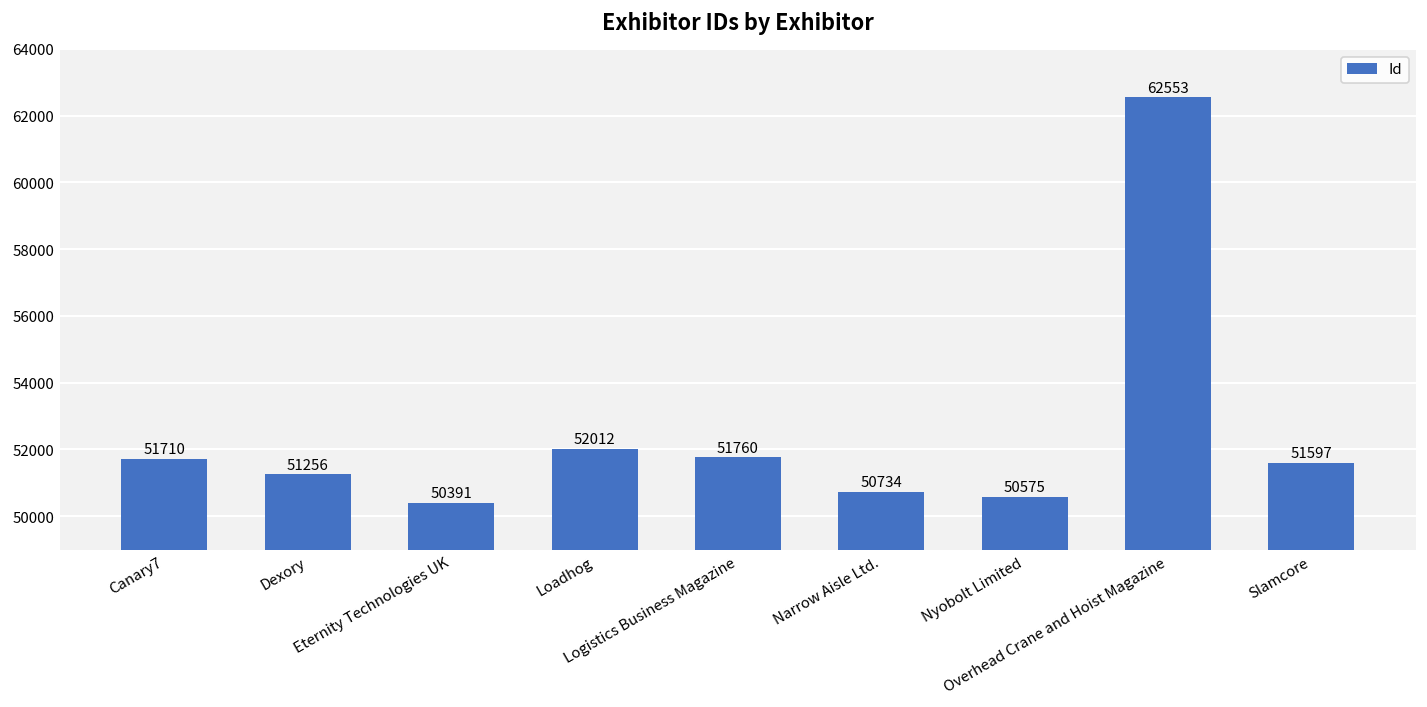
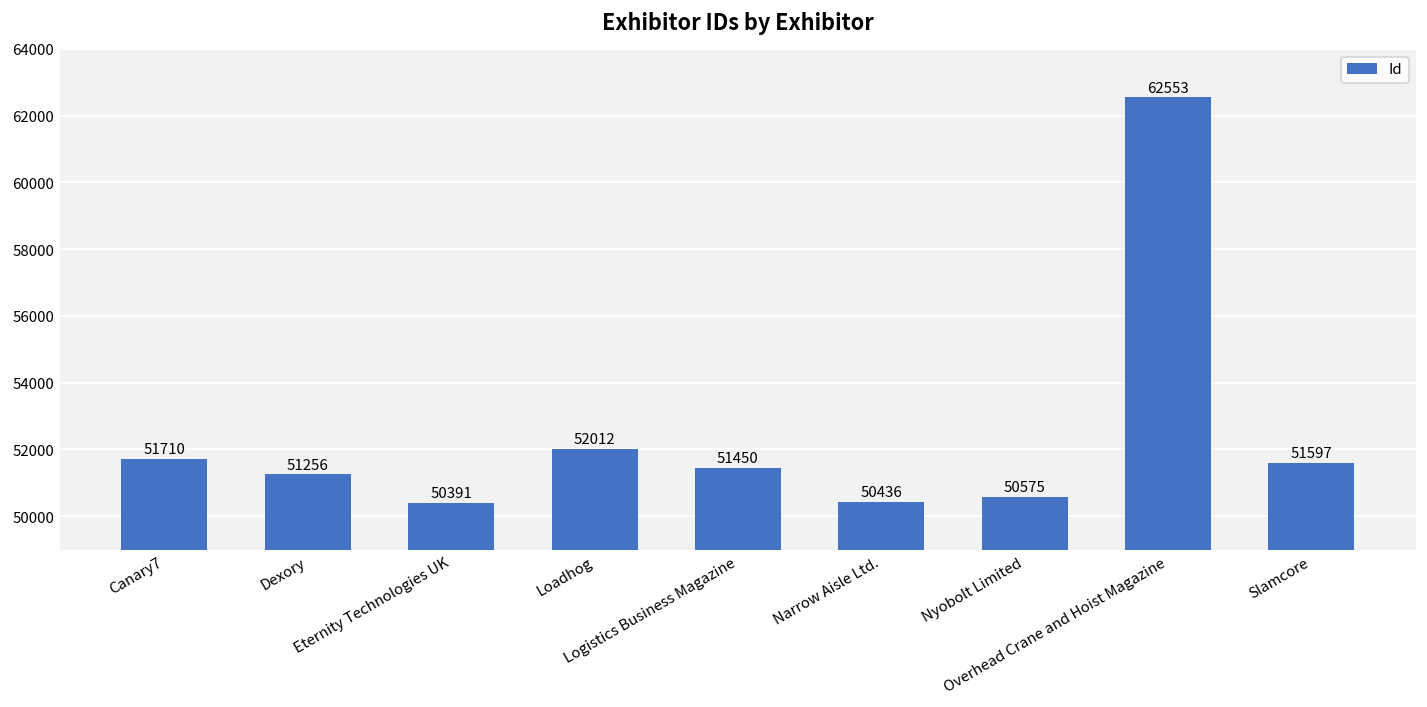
  {
    "Canary7": 51710,
    "Dexory": 51256,
    "Eternity Technologies UK": 50391,
    "Loadhog": 52012,
-   "Logistics Business Magazine": 51760,
-   "Narrow Aisle Ltd.": 50734,
+   "Logistics Business Magazine": 51450,
+   "Narrow Aisle Ltd.": 50436,
    "Nyobolt Limited": 50575,
    "Overhead Crane and Hoist Magazine": 62553,
    "Slamcore": 51597
  }
